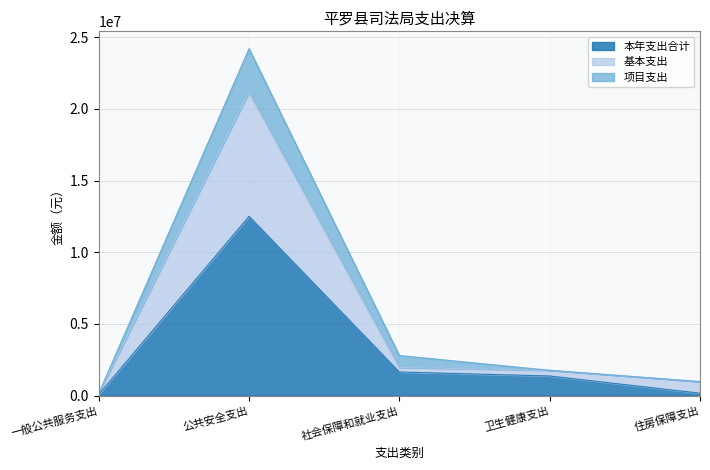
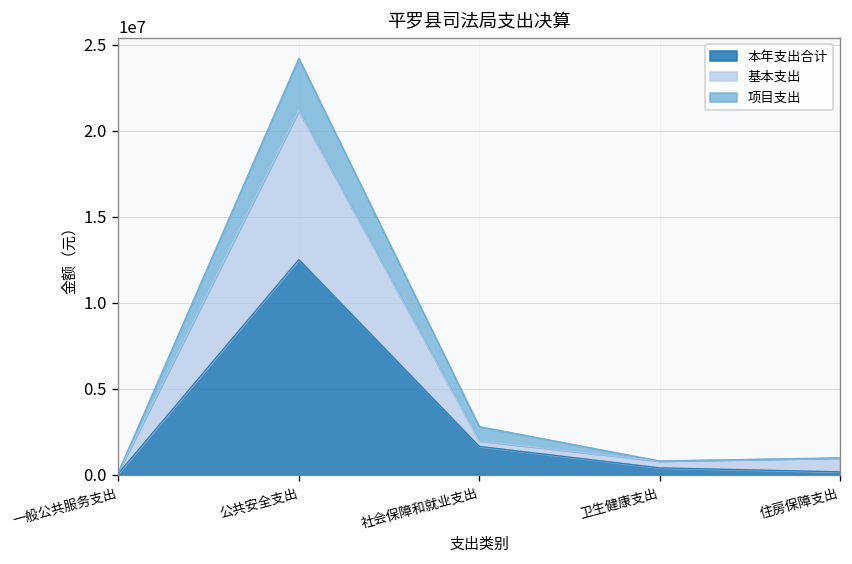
  {
    "本年支出合计": {
      "公共安全支出": 12500000,
      "社会保障和就业支出": 1600000,
-     "卫生健康支出": 1400000,
+     "卫生健康支出": 400000,
      "住房保障支出": 200000
    },
    "基本支出": {
      "公共安全支出": 8700000,
      "社会保障和就业支出": 300000
    },
    "项目支出": {
      "公共安全支出": 3000000,
      "社会保障和就业支出": 800000
    }
  }
